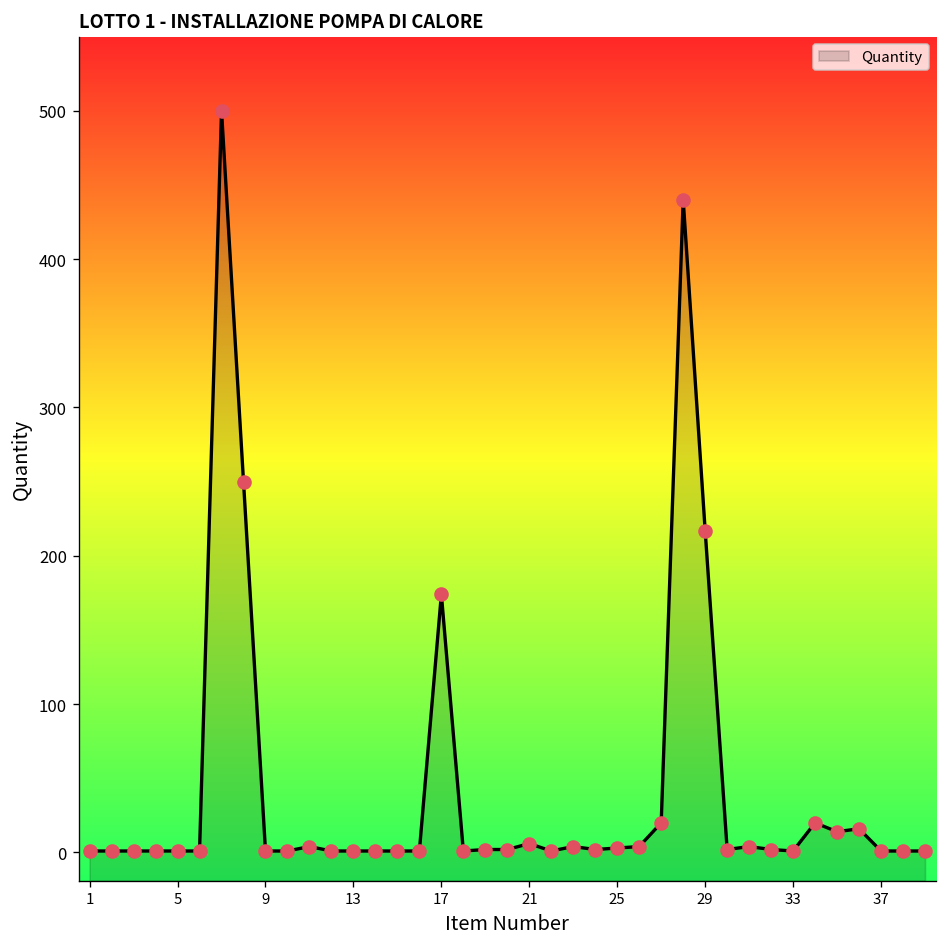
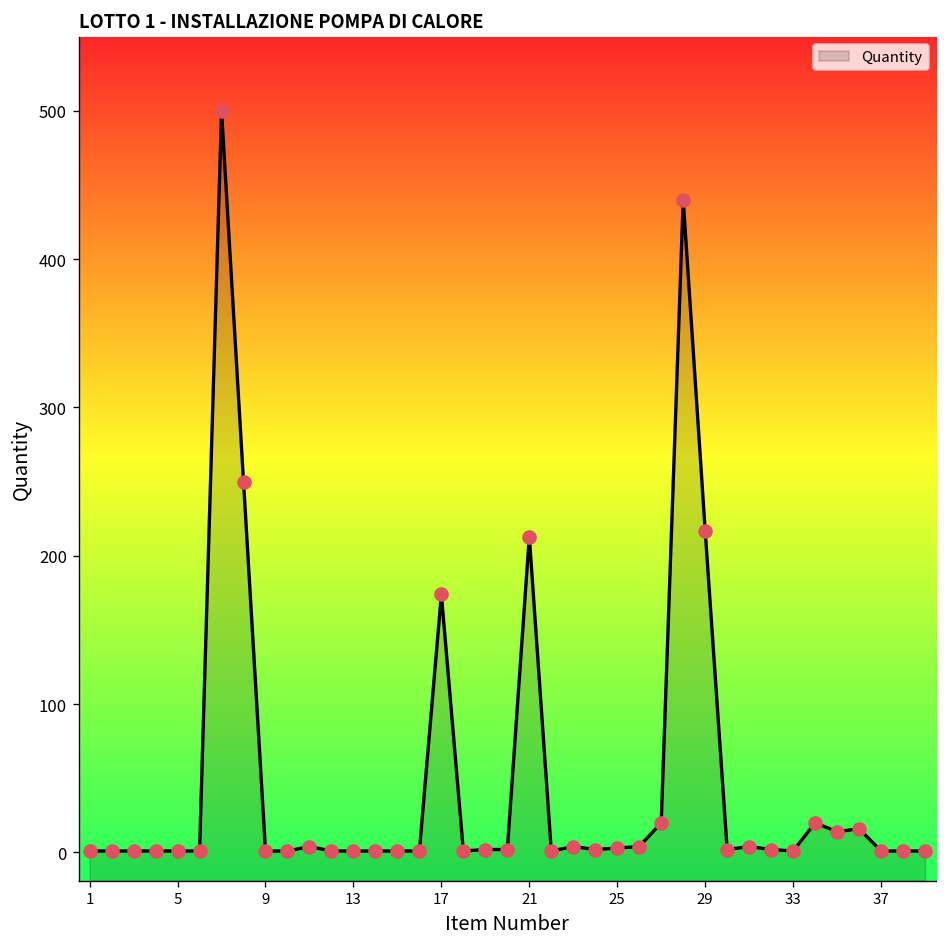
  {
    "1": 1,
    "5": 1,
    "9": 1,
    "13": 1,
    "17": 174,
-   "21": 6,
+   "21": 213,
    "25": 3,
    "29": 217,
    "33": 1,
    "37": 1
  }
